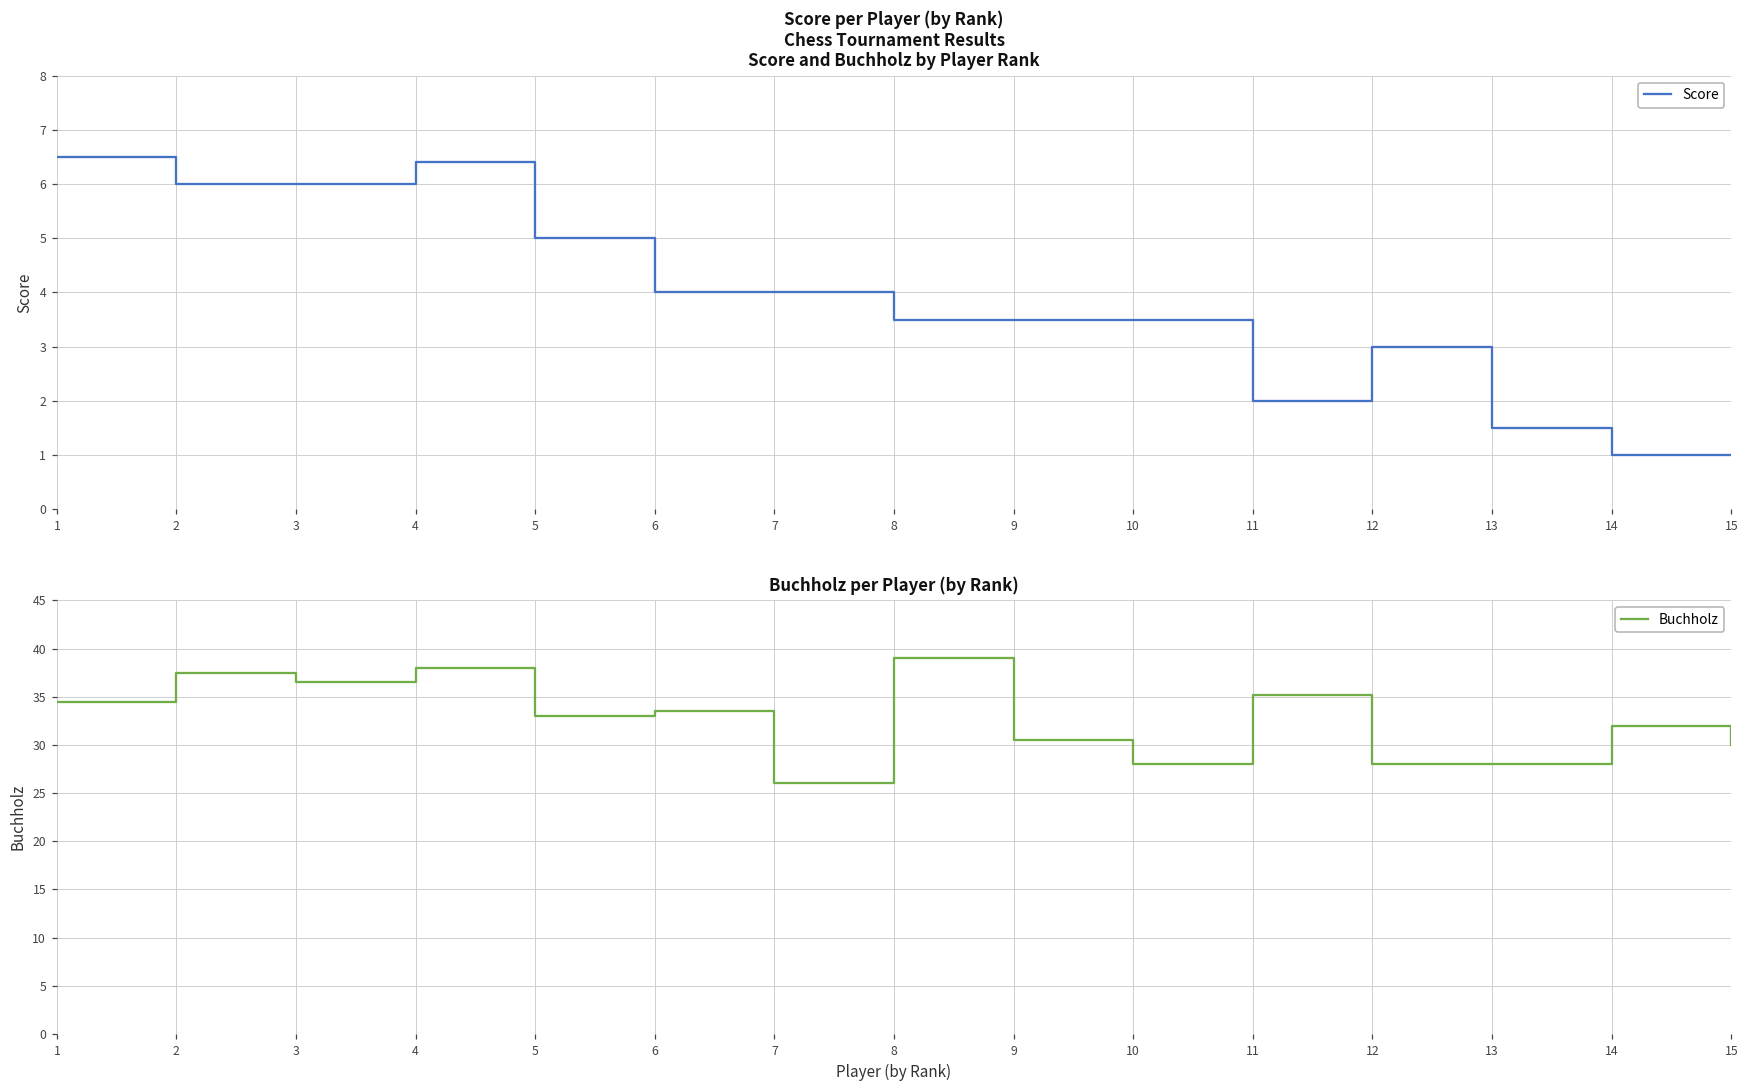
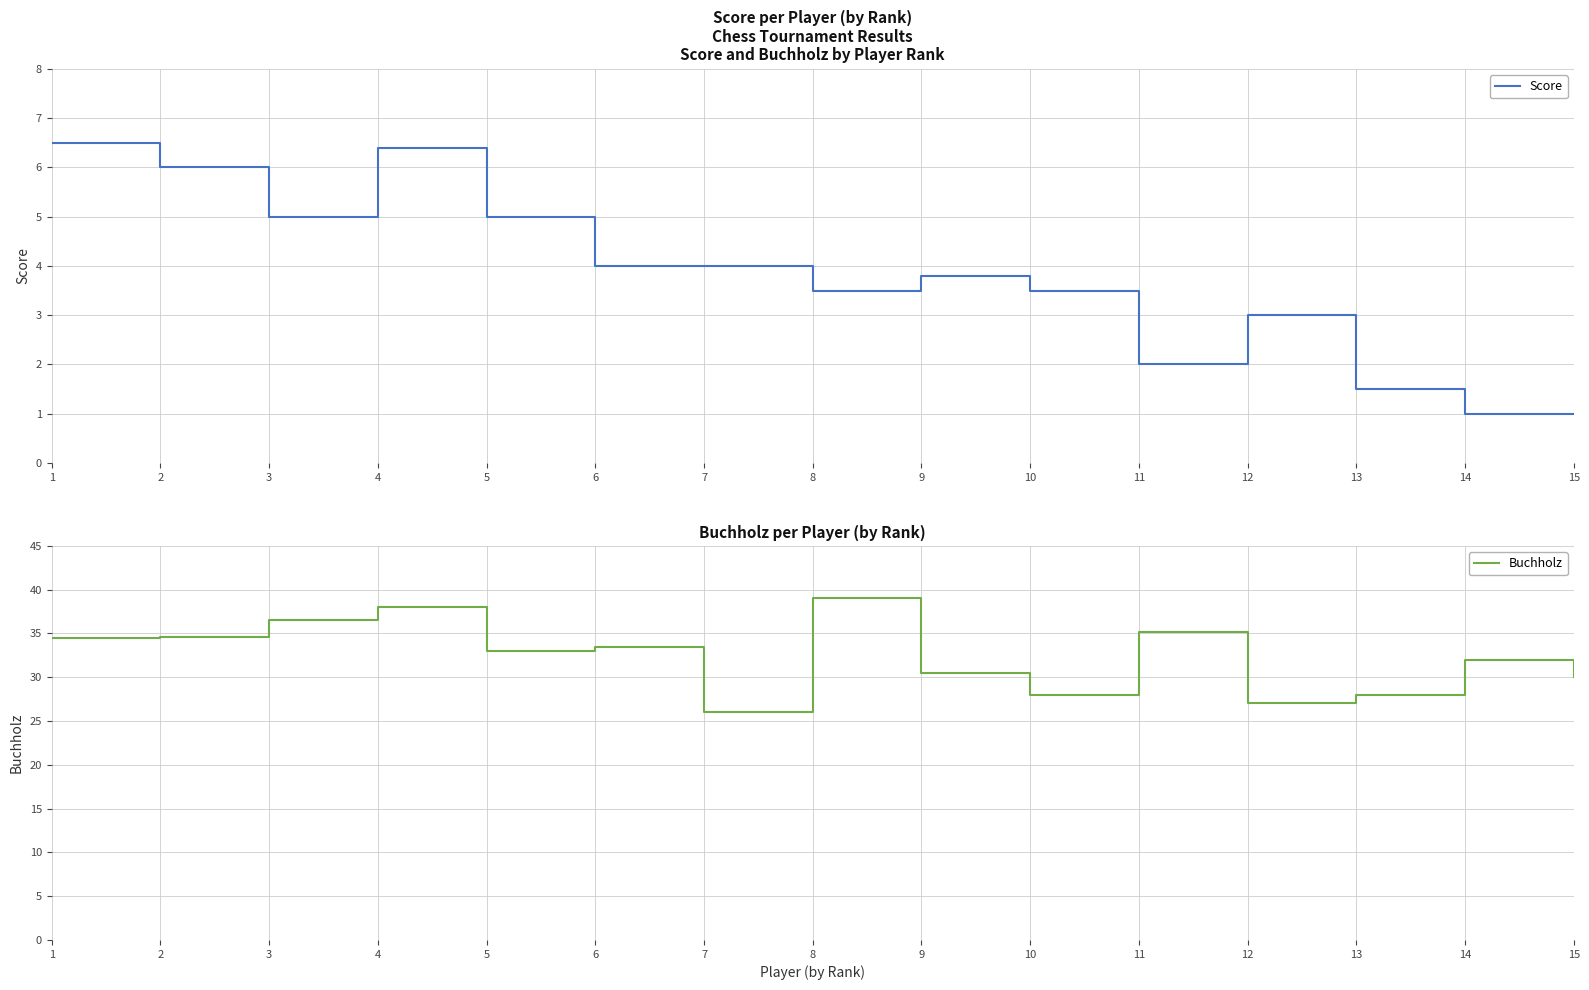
  {
    "Score per Player (by Rank) Chess Tournament Results Score and Buchholz by Player Rank": {
      "1": 6.5,
      "2": 6.0,
-     "3": 6,
+     "3": 5,
      "4": 6.4,
      "5": 5.0,
      "6": 4.0,
      "7": 4.0,
      "8": 3.5,
-     "9": 3.5,
+     "9": 3.8,
      "10": 3.5,
      "11": 2.0,
      "12": 3.0,
      "13": 1.5,
      "14": 1.0,
      "15": 1.0
    },
    "Buchholz per Player (by Rank)": {
      "1": 35,
-     "2": 38,
+     "2": 35,
      "3": 37,
      "4": 38,
      "5": 33,
      "6": 34,
      "7": 26,
      "8": 39,
      "9": 31,
      "10": 28,
      "11": 35,
-     "12": 28,
+     "12": 27,
      "13": 28,
      "14": 32,
      "15": 30
    }
  }
